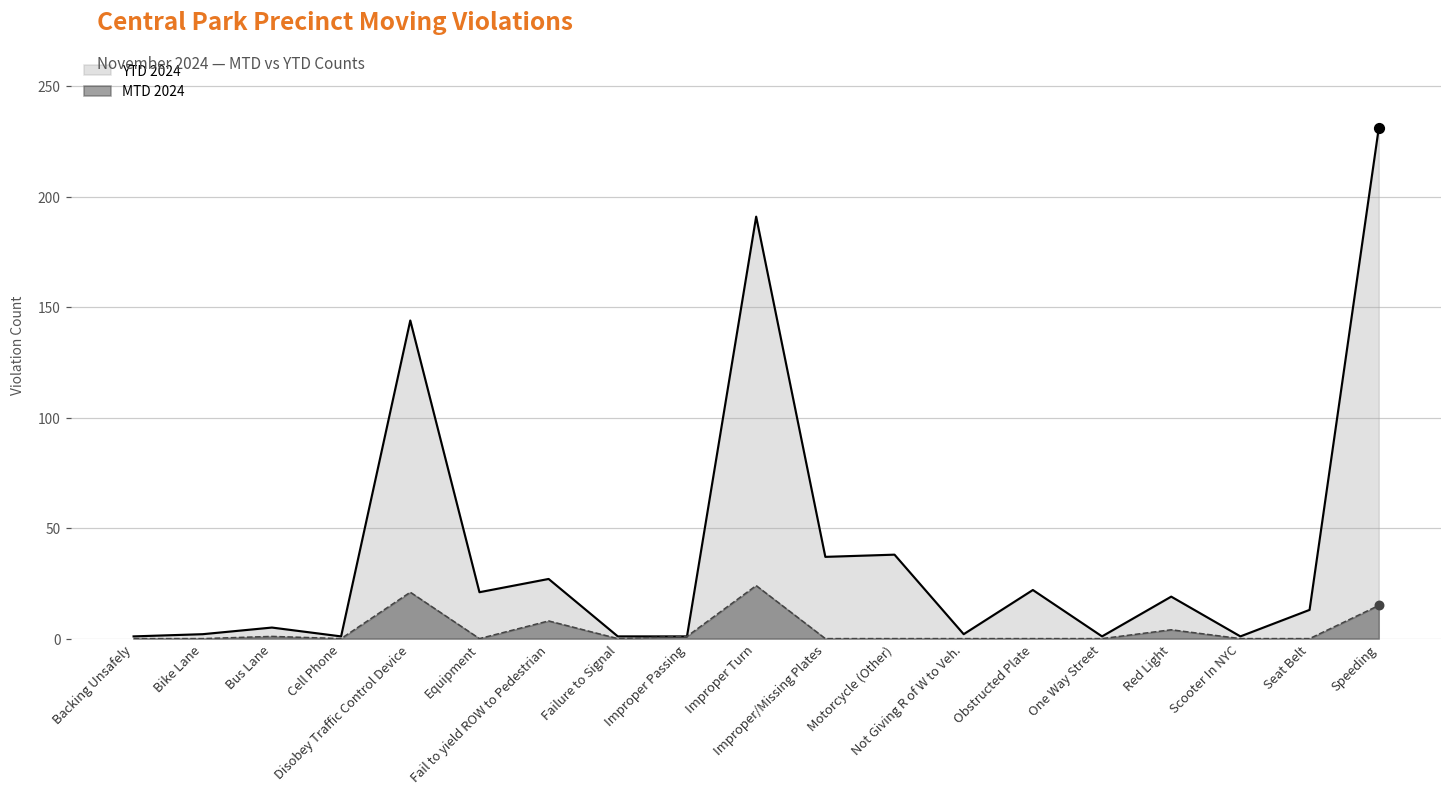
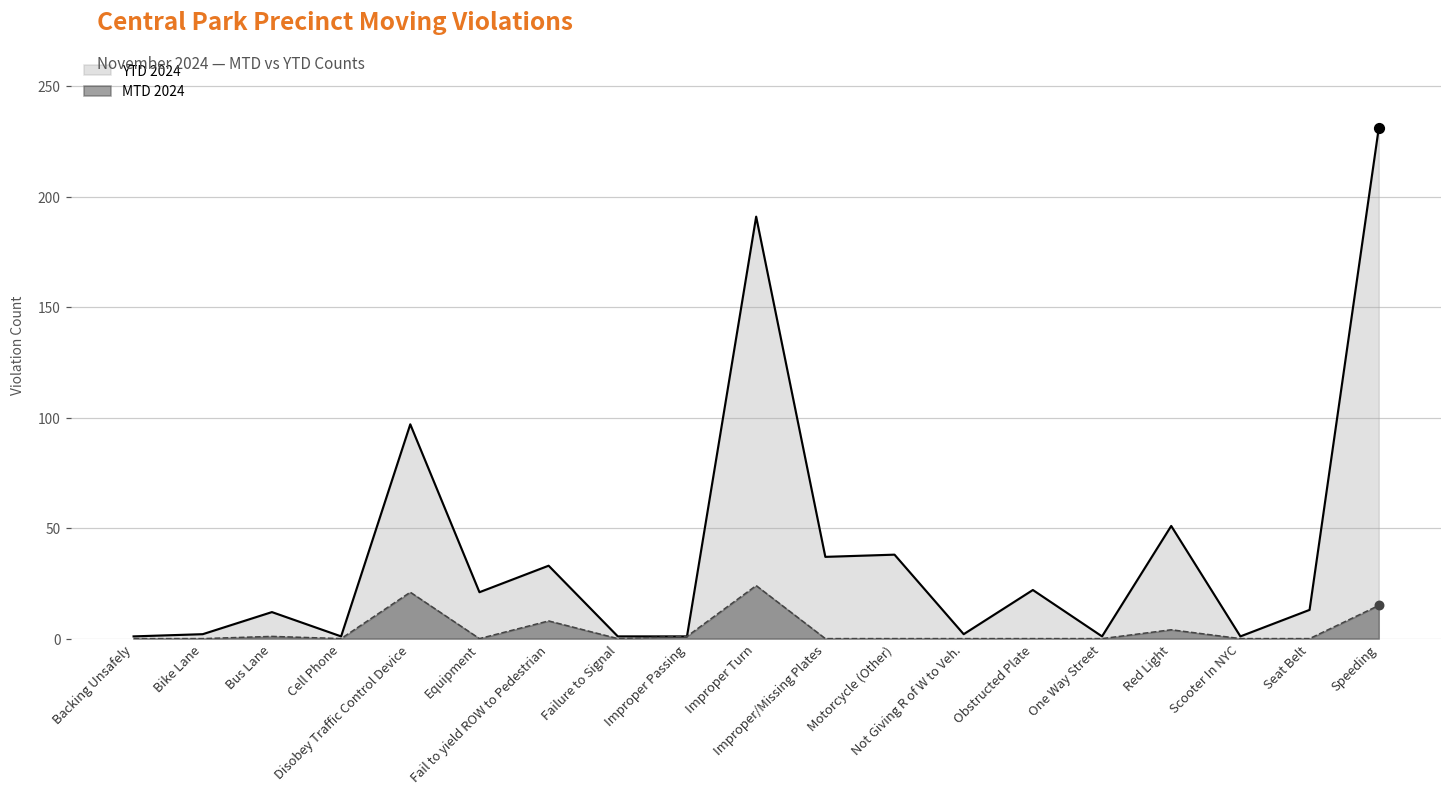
  {
    "YTD 2024": {
      "Bike Lane": 2,
-     "Bus Lane": 5,
-     "Disobey Traffic Control Device": 144,
+     "Bus Lane": 12,
+     "Disobey Traffic Control Device": 97,
      "Equipment": 21,
-     "Fail to yield ROW to Pedestrian": 27,
+     "Fail to yield ROW to Pedestrian": 33,
      "Improper Turn": 191,
      "Improper/Missing Plates": 37,
      "Motorcycle (Other)": 38,
      "Not Giving R of W to Veh.": 2,
      "Obstructed Plate": 22,
-     "Red Light": 19,
+     "Red Light": 51,
      "Seat Belt": 13
    }
  }
